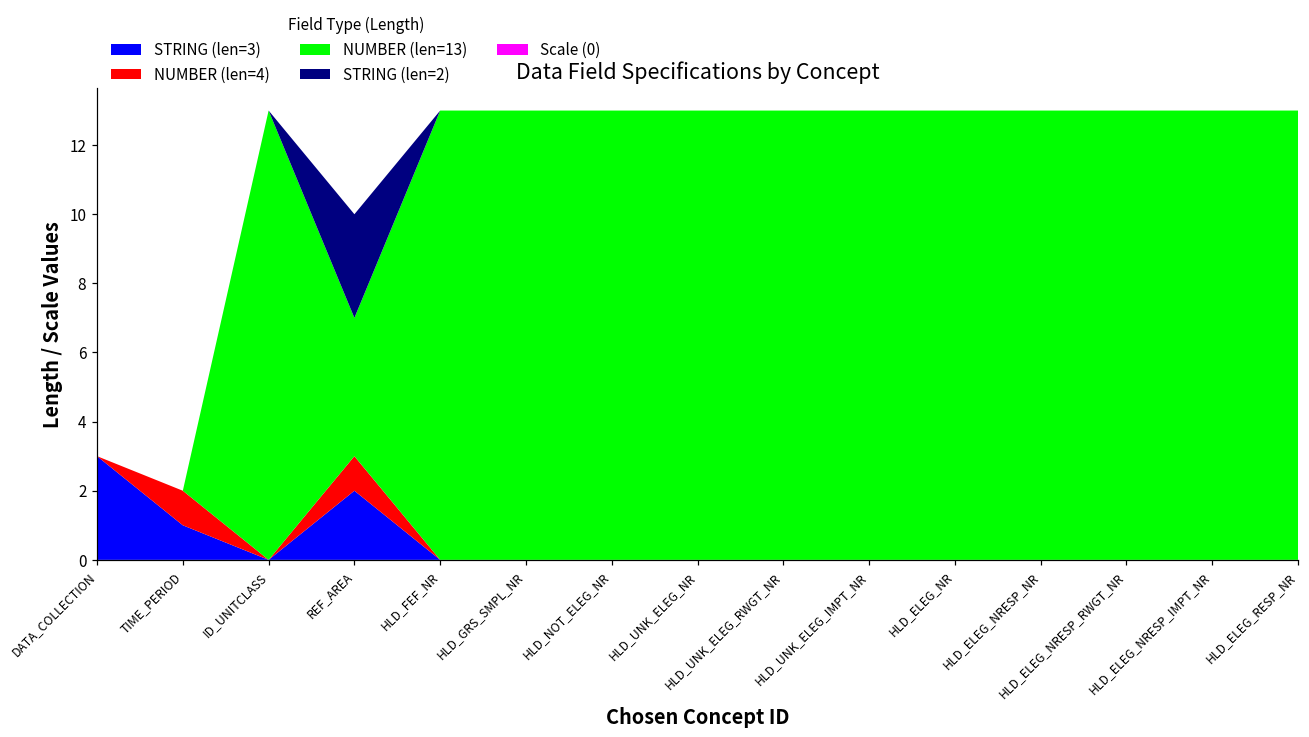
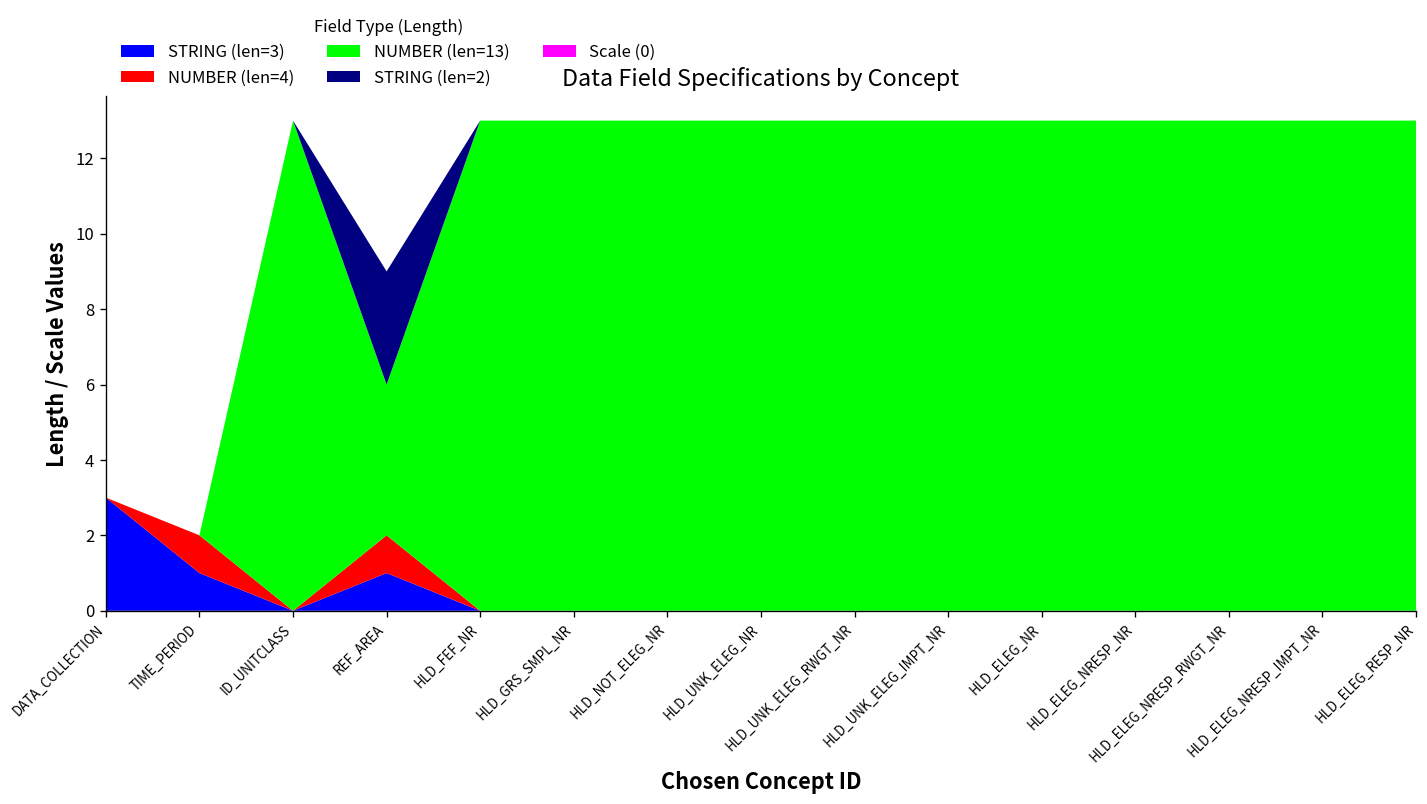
  {
    "STRING (len=3)": {
-     "REF_AREA": 2
+     "REF_AREA": 1
    }
  }
